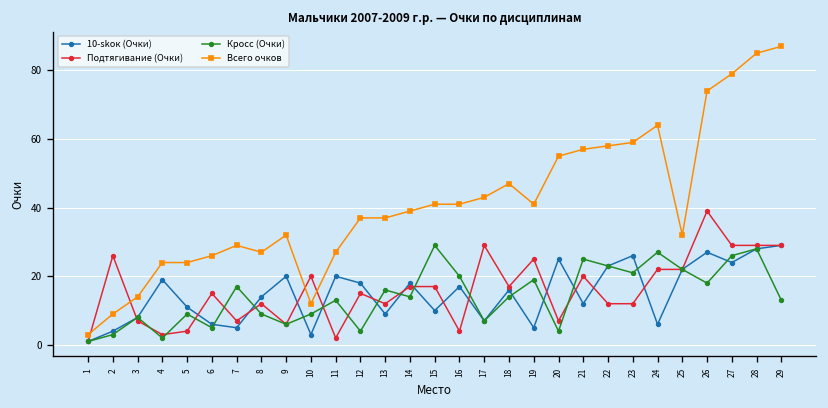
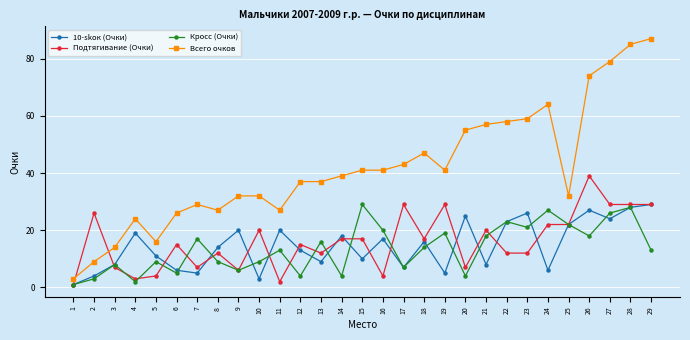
  {
    "10-skок (Очки)": {
      "2": 4,
      "4": 19,
      "5": 11,
      "6": 6,
      "7": 5,
      "8": 14,
      "9": 20,
      "10": 3,
      "11": 20,
-     "12": 18,
+     "12": 13,
      "13": 9,
      "14": 18,
      "15": 10,
      "16": 17,
      "18": 16,
      "19": 5,
      "20": 25,
-     "21": 12,
+     "21": 8,
      "23": 26,
      "24": 6,
      "26": 27,
      "27": 24
    },
    "Подтягивание (Очки)": {
      "2": 26,
      "3": 7,
      "4": 3,
      "5": 4,
      "6": 15,
      "7": 7,
      "8": 12,
      "10": 20,
      "11": 2,
      "12": 15,
      "13": 12,
      "14": 17,
      "15": 17,
      "16": 4,
      "17": 29,
      "18": 17,
-     "19": 25,
+     "19": 29,
      "20": 7,
      "21": 20,
      "22": 12,
      "23": 12,
      "24": 22,
      "26": 39,
      "27": 29,
      "28": 29
    },
    "Кросс (Очки)": {
      "2": 3,
      "4": 2,
      "5": 9,
      "6": 5,
      "7": 17,
      "8": 9,
      "10": 9,
      "11": 13,
      "12": 4,
      "13": 16,
-     "14": 14,
+     "14": 4,
      "15": 29,
      "16": 20,
      "18": 14,
      "19": 19,
      "20": 4,
-     "21": 25,
+     "21": 18,
      "23": 21,
      "24": 27,
      "26": 18,
      "27": 26,
      "29": 13
    },
    "Всего очков": {
      "1": 3,
      "2": 9,
      "3": 14,
      "4": 24,
-     "5": 24,
+     "5": 16,
      "6": 26,
      "7": 29,
      "8": 27,
      "9": 32,
-     "10": 12,
+     "10": 32,
      "11": 27,
      "12": 37,
      "13": 37,
      "14": 39,
      "15": 41,
      "16": 41,
      "17": 43,
      "18": 47,
      "19": 41,
      "20": 55,
      "21": 57,
      "22": 58,
      "23": 59,
      "24": 64,
      "25": 32,
      "26": 74,
      "27": 79,
      "28": 85,
      "29": 87
    }
  }
